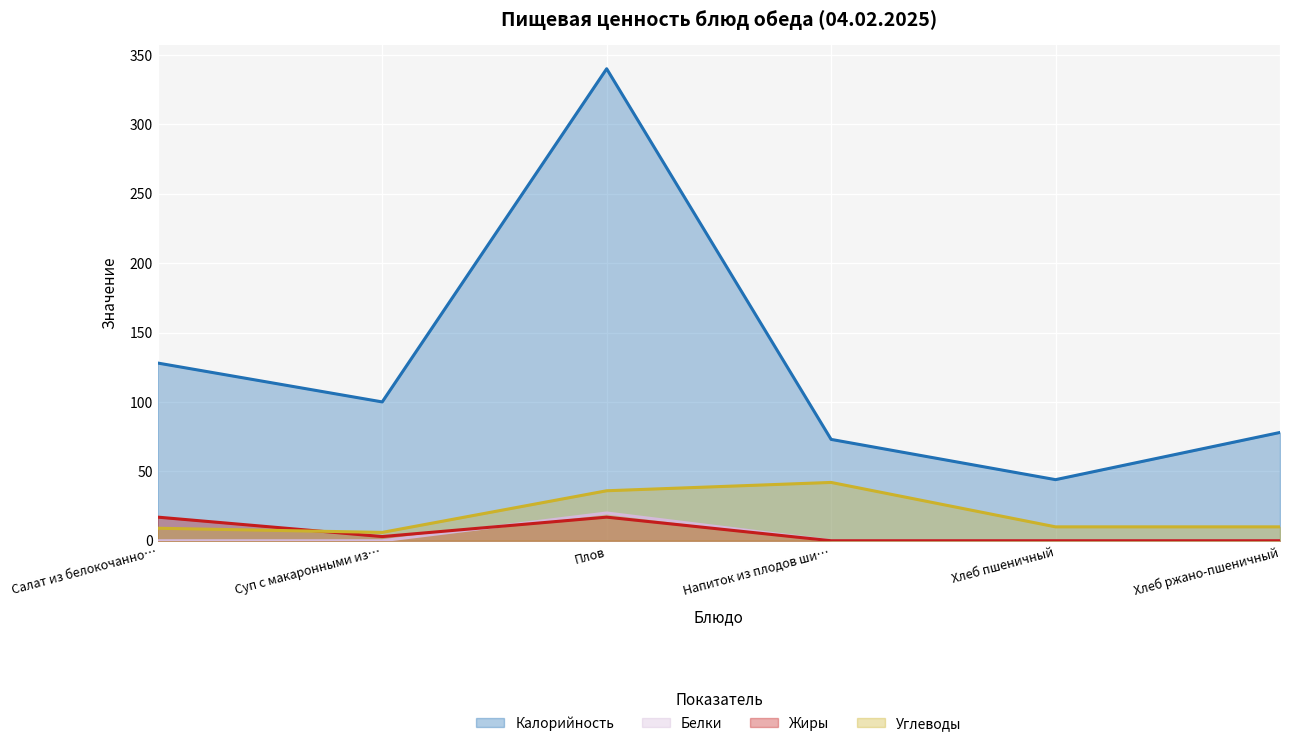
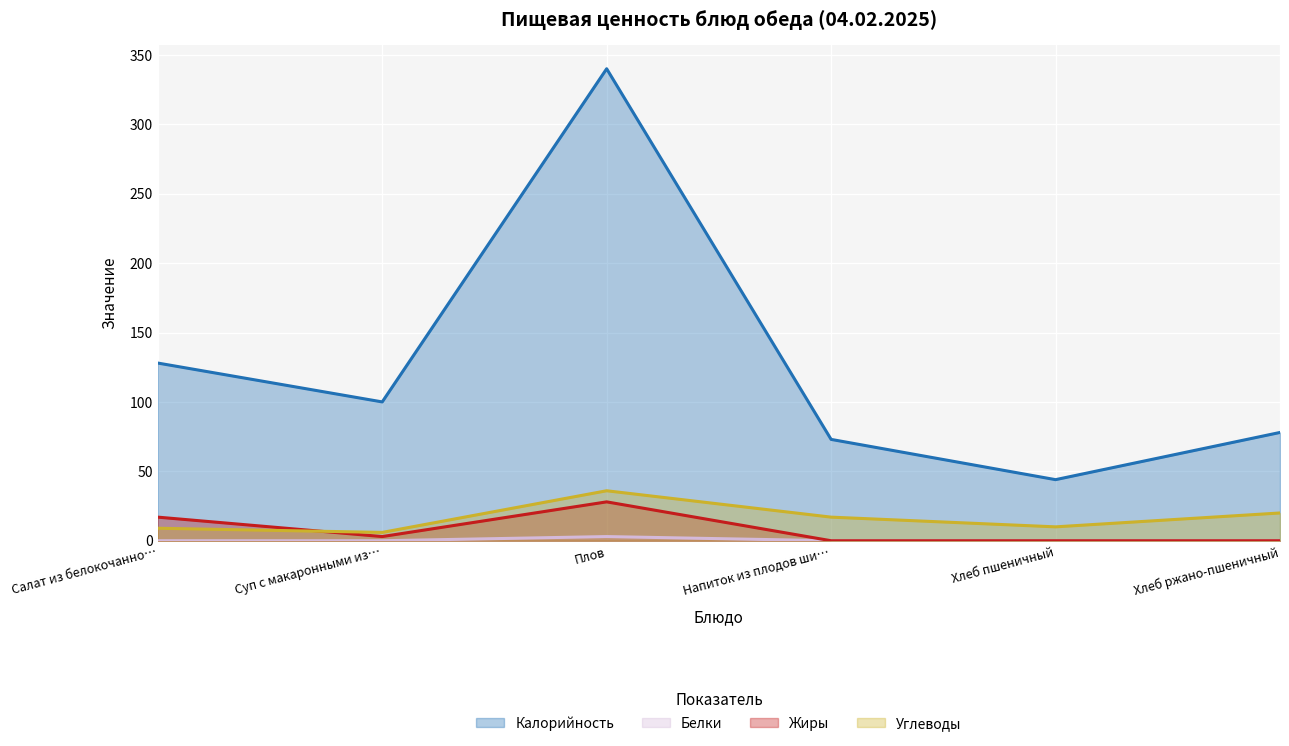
  {
    "Калорийность": {
      "Салат из белокочанно…": 128,
      "Суп с макаронными из…": 100,
      "Плов": 340,
      "Напиток из плодов ши…": 73,
      "Хлеб пшеничный": 44,
      "Хлеб ржано-пшеничный": 78
    },
    "Белки": {
      "Салат из белокочанно…": 0,
      "Суп с макаронными из…": 0,
-     "Плов": 20
+     "Плов": 3
    },
    "Жиры": {
      "Салат из белокочанно…": 17,
      "Суп с макаронными из…": 3,
-     "Плов": 17
+     "Плов": 28
    },
    "Углеводы": {
      "Салат из белокочанно…": 9,
      "Суп с макаронными из…": 6,
      "Плов": 36,
-     "Напиток из плодов ши…": 42,
+     "Напиток из плодов ши…": 17,
      "Хлеб пшеничный": 10,
-     "Хлеб ржано-пшеничный": 10
+     "Хлеб ржано-пшеничный": 20
    }
  }
